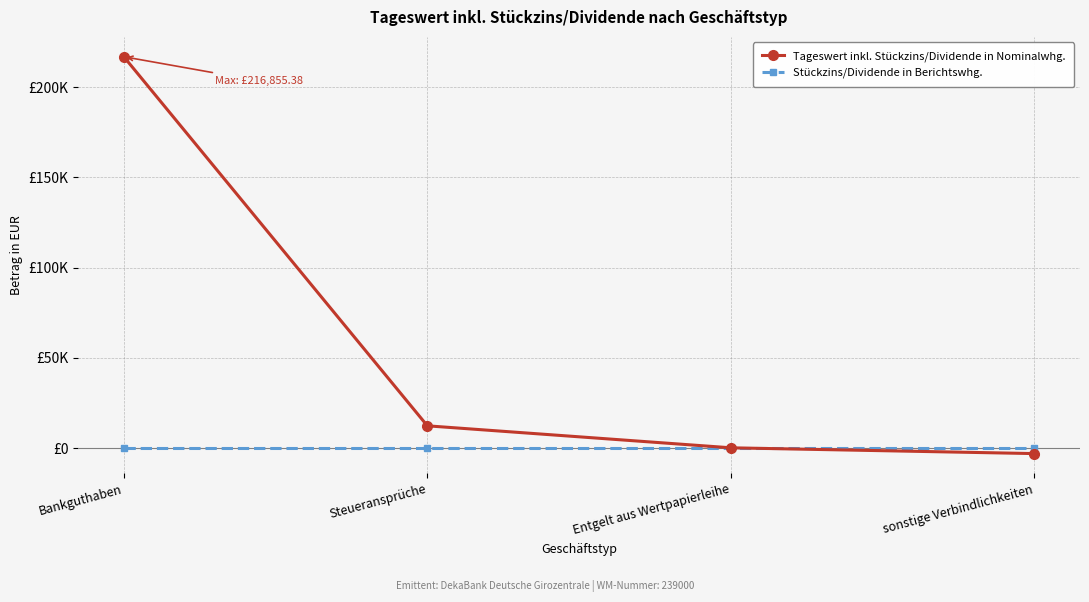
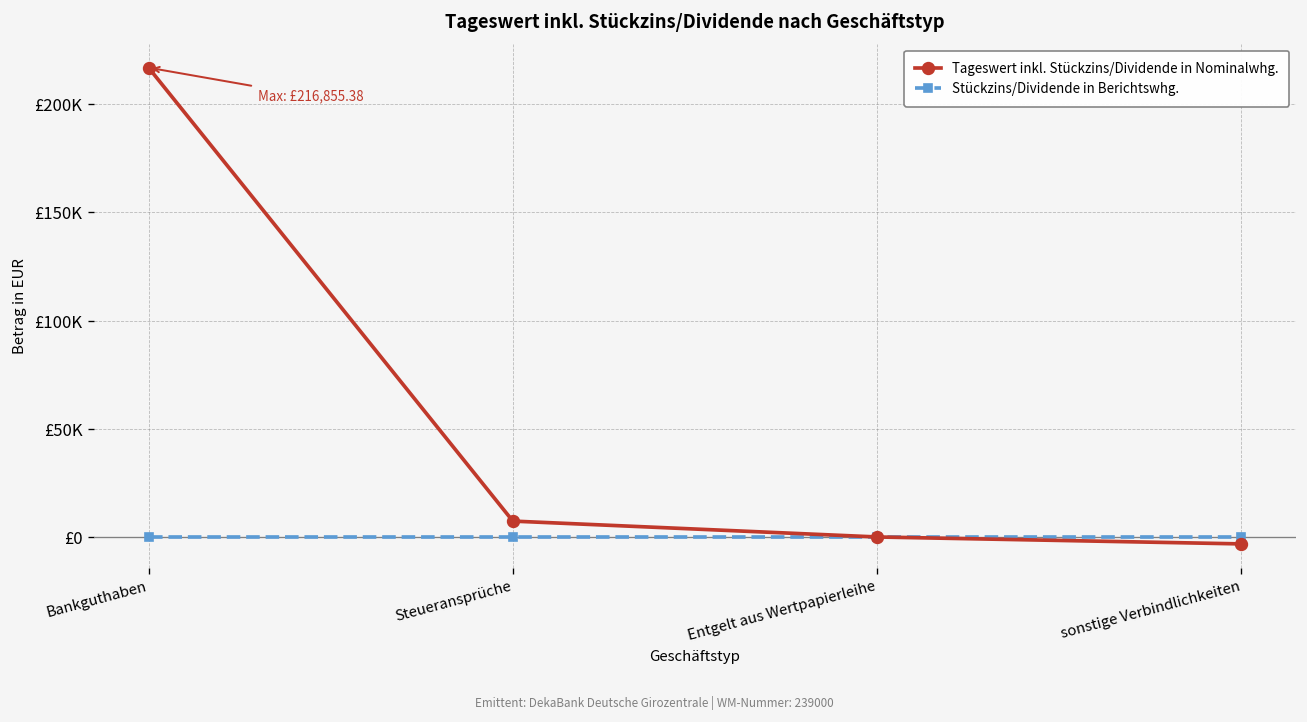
  {
    "Tageswert inkl. Stückzins/Dividende in Nominalwhg.": {
-     "Steueransprüche": "£12000",
+     "Steueransprüche": "£7000",
      "sonstige Verbindlichkeiten": "£-3000"
    },
    "Stückzins/Dividende in Berichtswhg.": {
      "Bankguthaben": "£0",
      "Steueransprüche": "£0",
      "sonstige Verbindlichkeiten": "£0"
    }
  }
